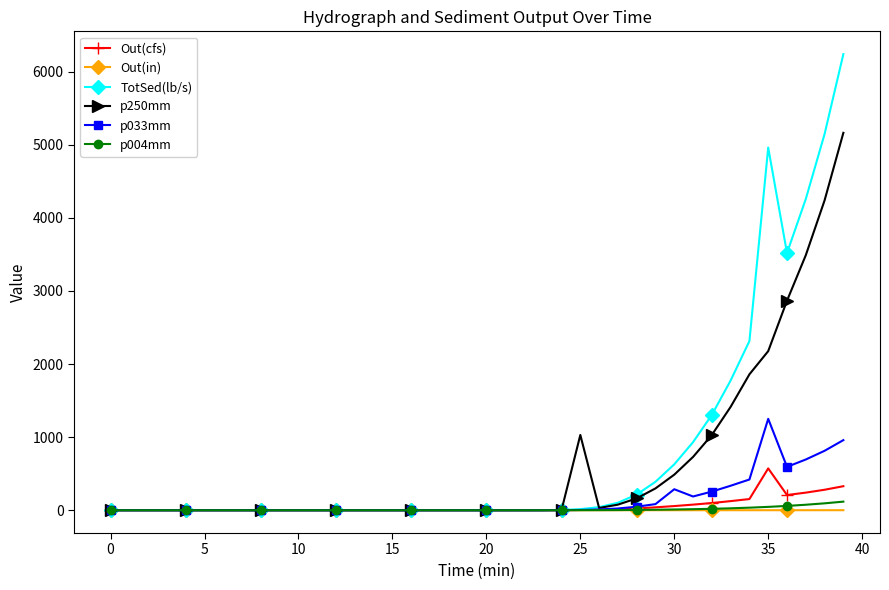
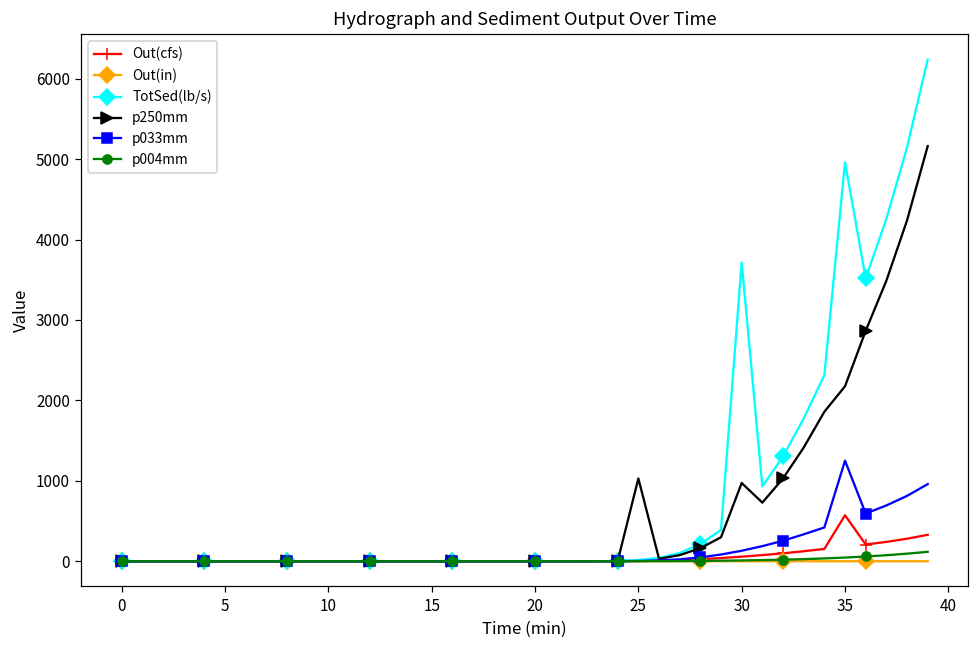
  {
    "Out(cfs)": {
      "30": 100,
      "35": 600
    },
    "Out(in)": {
      "35": 0
    },
    "TotSed(lb/s)": {
-     "30": 600,
+     "30": 3700,
      "35": 5000
    },
    "p250mm": {
      "25": 1000,
-     "30": 500,
+     "30": 1000,
      "35": 2200
    },
    "p033mm": {
-     "30": 300,
+     "30": 100,
      "35": 1300
    },
    "p004mm": {
      "35": 0
    }
  }
